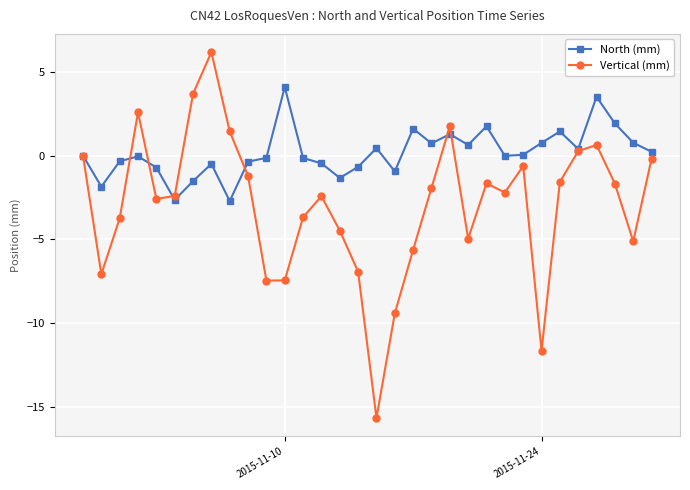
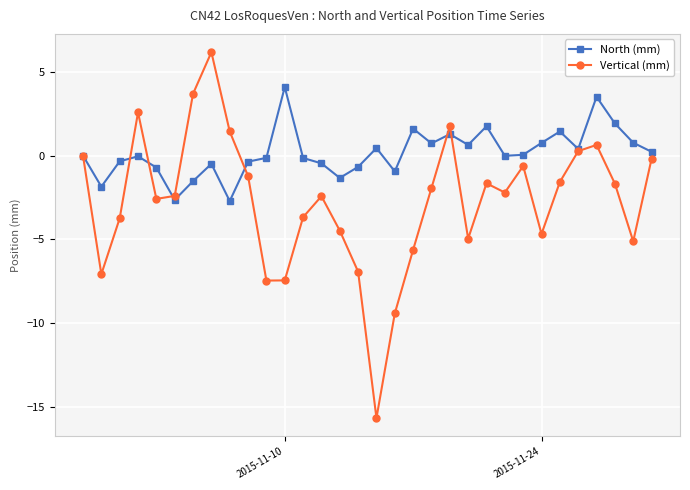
  {
    "North (mm)": {
      "2015-11-10": 4.1,
      "2015-11-24": 0.8
    },
    "Vertical (mm)": {
      "2015-11-10": -7.4,
-     "2015-11-24": -11.6
+     "2015-11-24": -4.7
    }
  }
